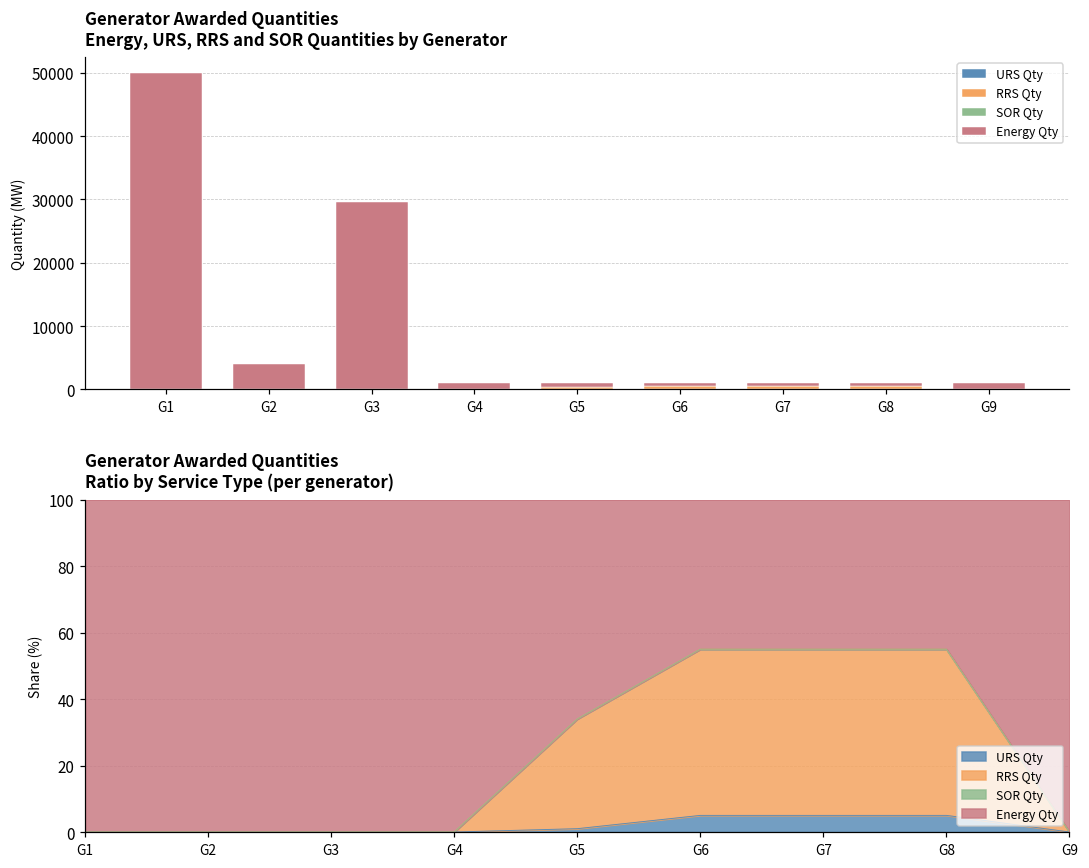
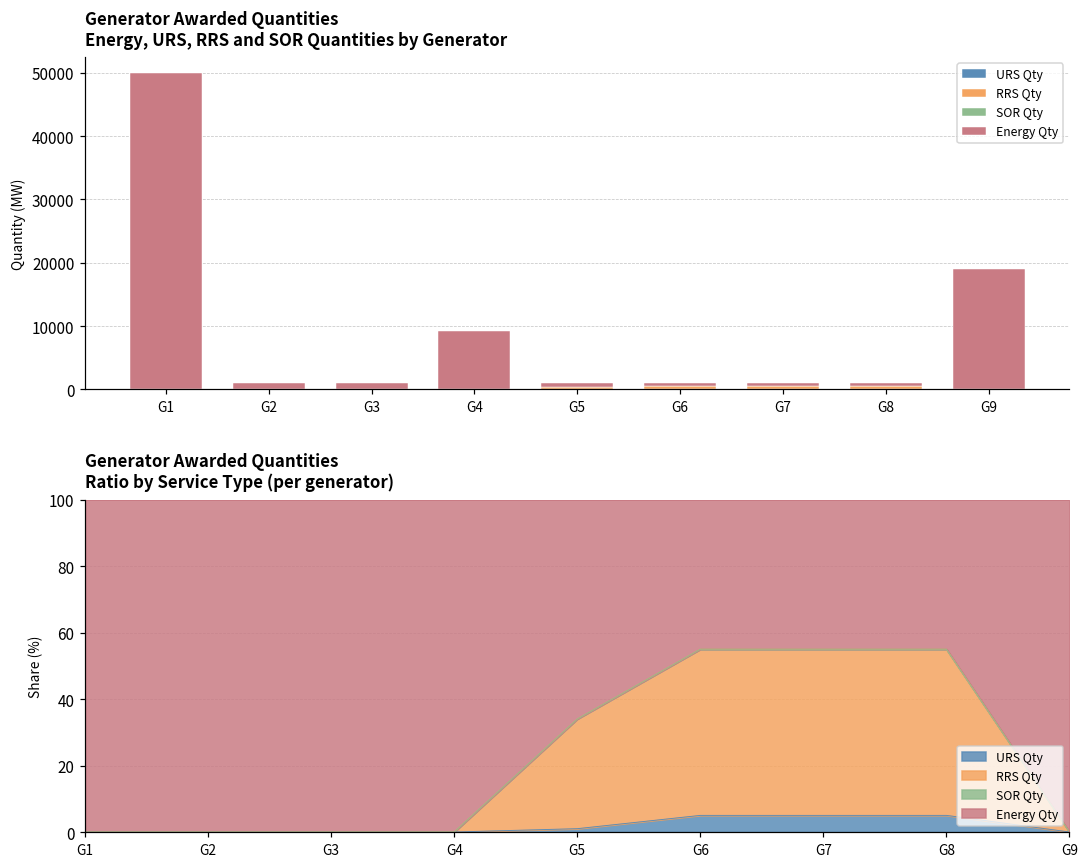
  {
    "Generator Awarded Quantities Energy, URS, RRS and SOR Quantities by Generator": {
      "URS Qty": {
        "G1": 0,
        "G2": 0,
        "G3": 0,
        "G4": 0,
        "G9": 0
      },
      "SOR Qty": {
        "G1": 0,
        "G2": 0,
        "G3": 0,
        "G4": 0,
        "G5": 0,
        "G9": 0
      },
      "Energy Qty": {
-       "G2": 4000,
-       "G3": 30000,
-       "G4": 1000,
-       "G9": 1000
+       "G2": 1000,
+       "G3": 1000,
+       "G4": 9000,
+       "G9": 19000
      }
    },
    "Generator Awarded Quantities Ratio by Service Type (per generator)": {
      "URS Qty": {
        "G5": 1,
        "G6": 5,
        "G7": 5,
        "G8": 5
      },
      "Energy Qty": {
        "G1": 100,
        "G2": 100,
        "G3": 100,
        "G4": 100,
        "G9": 100
      }
    }
  }
